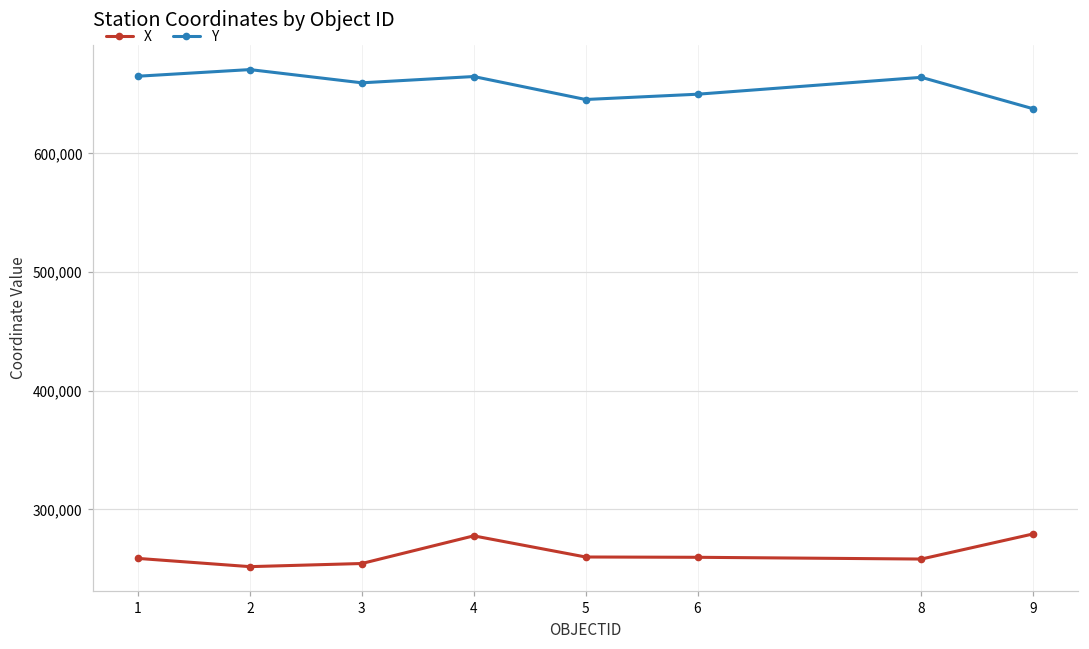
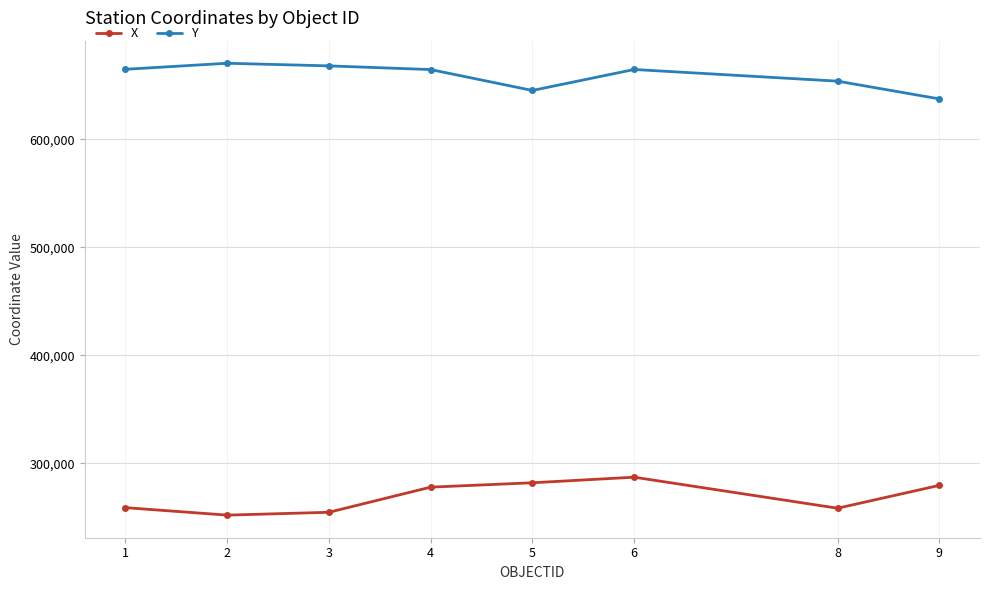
  {
    "X": {
      "1": "259,000",
      "2": "252,000",
      "3": "254,000",
      "4": "278,000",
-     "5": "260,000",
-     "6": "260,000",
+     "5": "282,000",
+     "6": "287,000",
      "8": "258,000",
      "9": "279,000"
    },
    "Y": {
      "1": "665,000",
      "2": "671,000",
-     "3": "659,000",
+     "3": "668,000",
      "4": "665,000",
      "5": "645,000",
-     "6": "650,000",
-     "8": "664,000",
+     "6": "665,000",
+     "8": "654,000",
      "9": "638,000"
    }
  }
